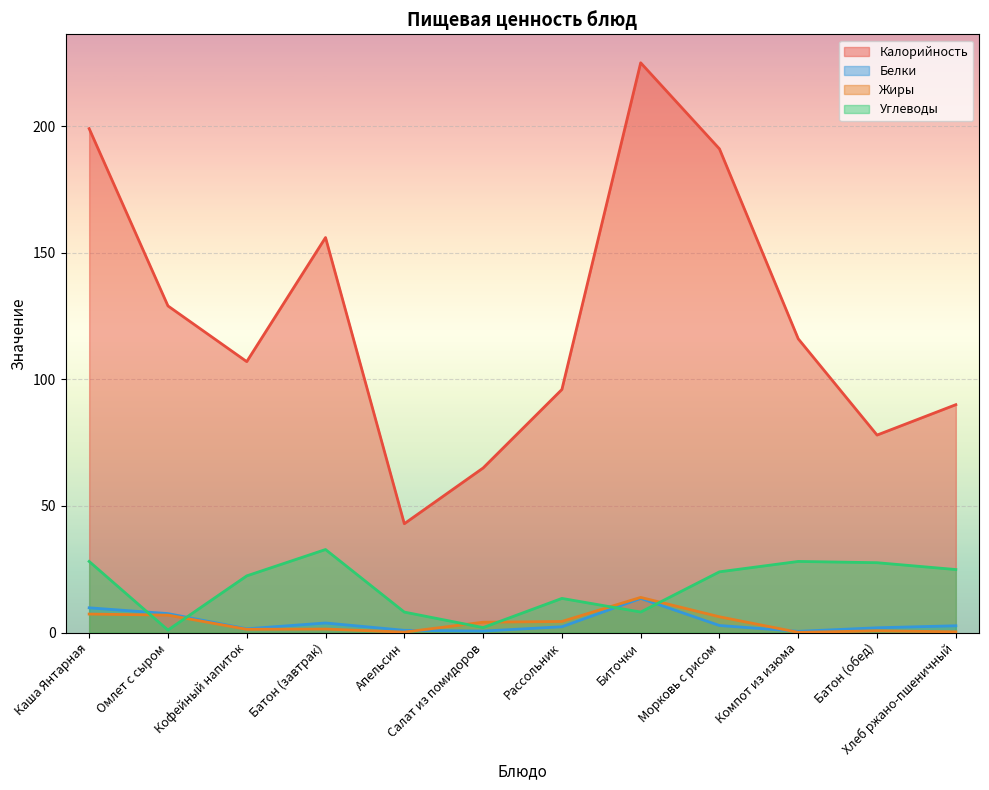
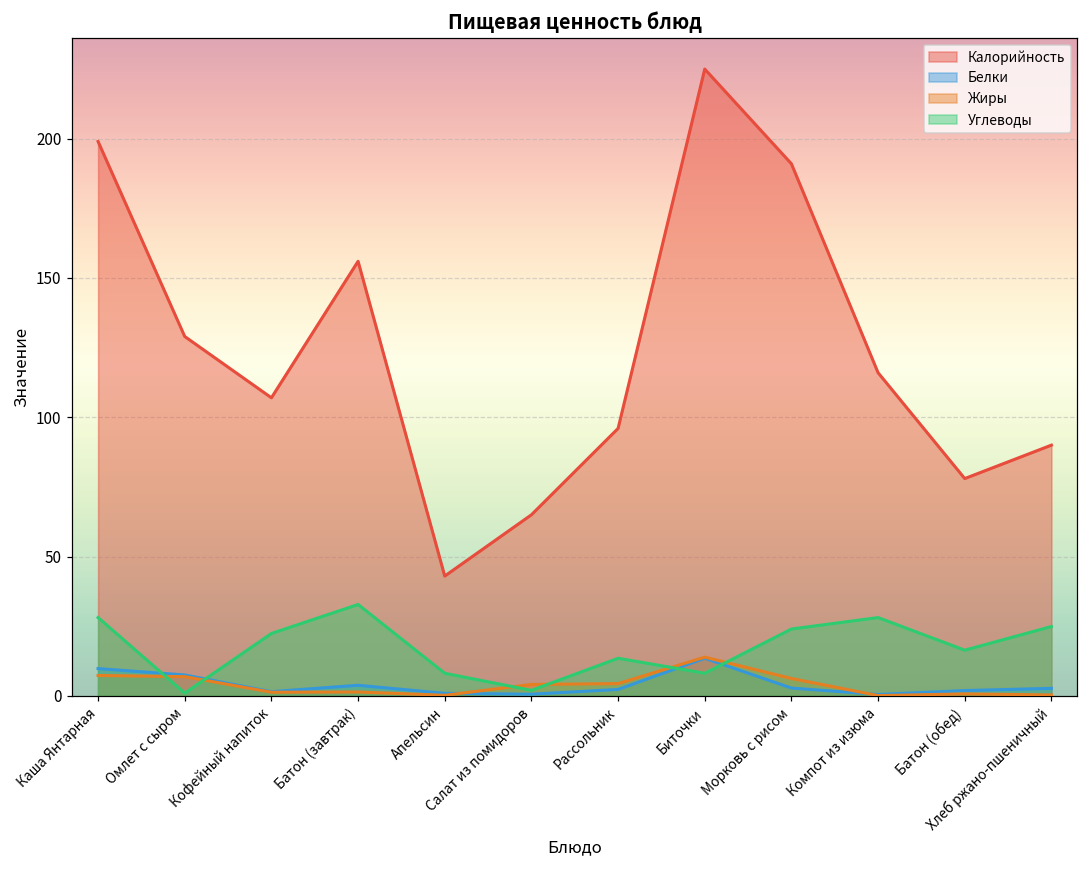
  {
    "Белки": {
      "Каша Янтарная": 10,
      "Батон (завтрак)": 4,
      "Салат из помидоров": 1,
      "Рассольник": 2,
      "Морковь с рисом": 3,
      "Батон (обед)": 2,
      "Хлеб ржано-пшеничный": 3
    },
    "Углеводы": {
      "Каша Янтарная": 28,
      "Омлет с сыром": 1,
      "Кофейный напиток": 22,
      "Батон (завтрак)": 33,
      "Апельсин": 8,
      "Салат из помидоров": 2,
      "Рассольник": 14,
      "Биточки": 8,
      "Морковь с рисом": 24,
      "Компот из изюма": 28,
-     "Батон (обед)": 28,
+     "Батон (обед)": 16,
      "Хлеб ржано-пшеничный": 25
    }
  }
